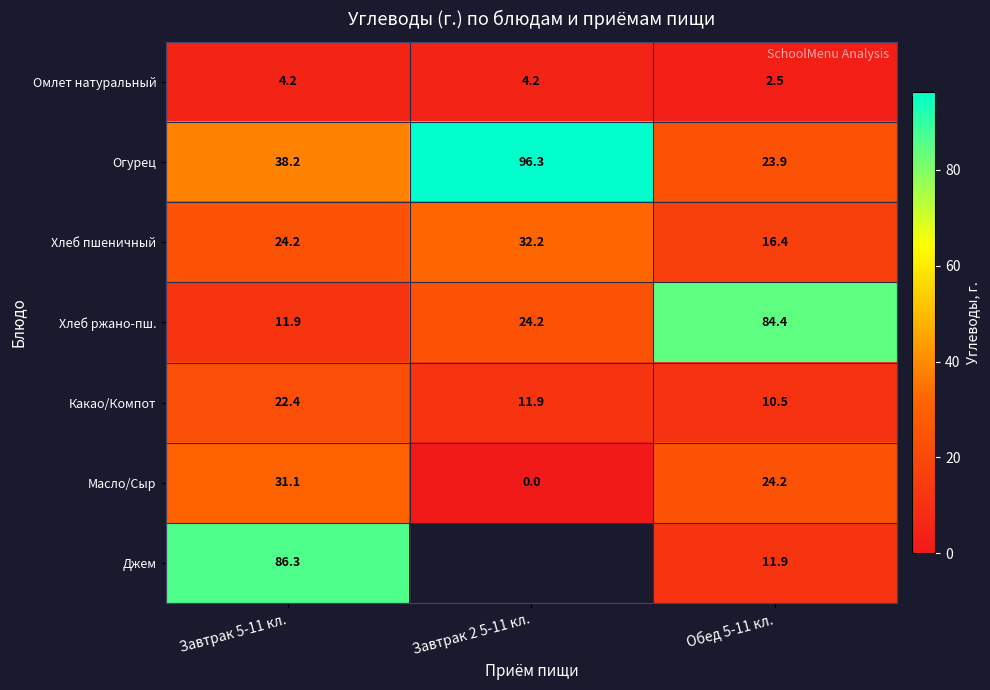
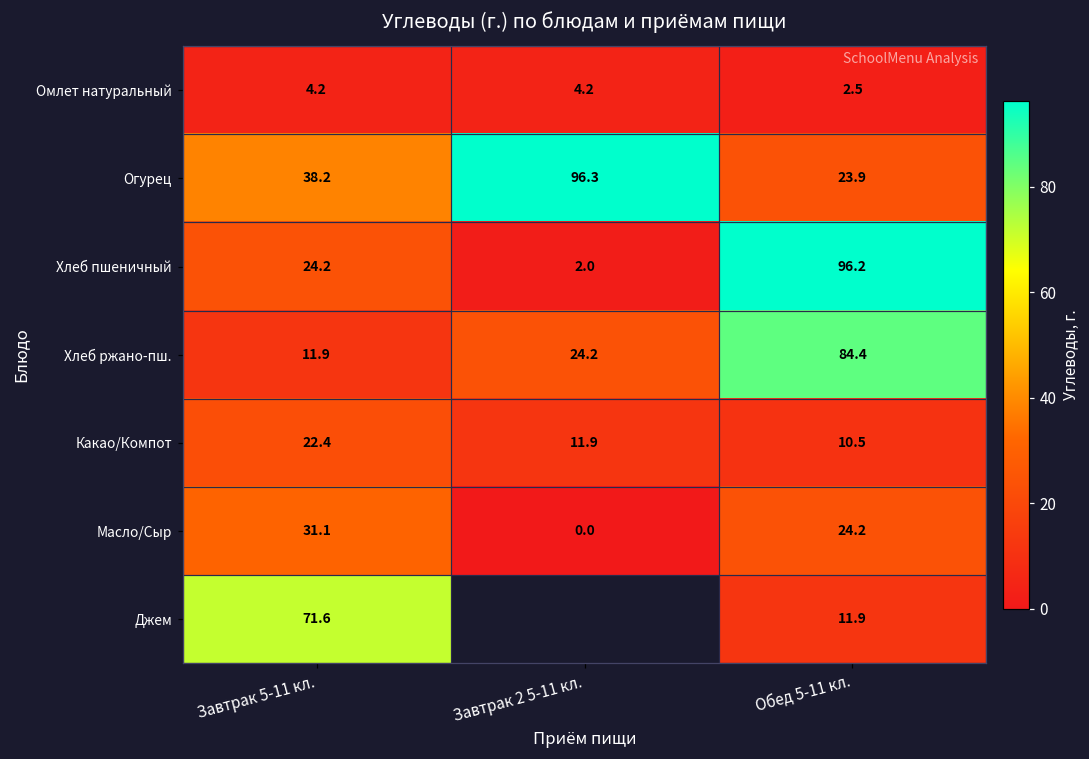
  {
    "Омлет натуральный": {
      "Завтрак 5-11 кл.": 4.2,
      "Завтрак 2 5-11 кл.": 4.2
    },
    "Огурец": {
      "Завтрак 5-11 кл.": 38.2,
      "Завтрак 2 5-11 кл.": 96.3,
      "Обед 5-11 кл.": 23.9
    },
    "Хлеб пшеничный": {
      "Завтрак 5-11 кл.": 24.2,
-     "Завтрак 2 5-11 кл.": 32.2,
-     "Обед 5-11 кл.": 16.4
+     "Завтрак 2 5-11 кл.": 2.0,
+     "Обед 5-11 кл.": 96.2
    },
    "Хлеб ржано-пш.": {
      "Завтрак 5-11 кл.": 11.9,
      "Завтрак 2 5-11 кл.": 24.2,
      "Обед 5-11 кл.": 84.4
    },
    "Какао/Компот": {
      "Завтрак 5-11 кл.": 22.4,
      "Завтрак 2 5-11 кл.": 11.9,
      "Обед 5-11 кл.": 10.5
    },
    "Масло/Сыр": {
      "Завтрак 5-11 кл.": 31.1,
      "Завтрак 2 5-11 кл.": 0.0,
      "Обед 5-11 кл.": 24.2
    },
    "Джем": {
-     "Завтрак 5-11 кл.": 86.3,
+     "Завтрак 5-11 кл.": 71.6,
      "Обед 5-11 кл.": 11.9
    }
  }
